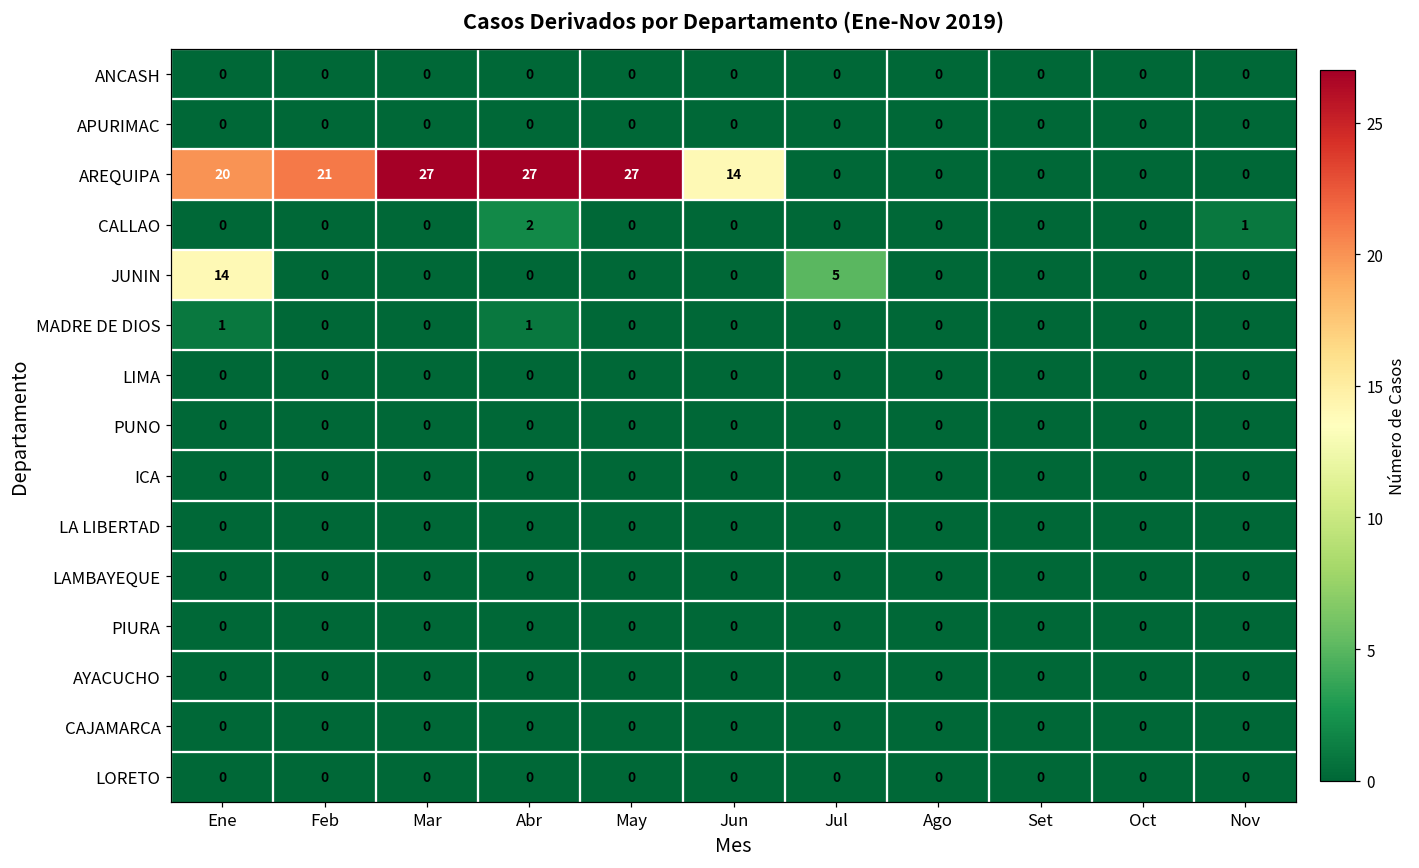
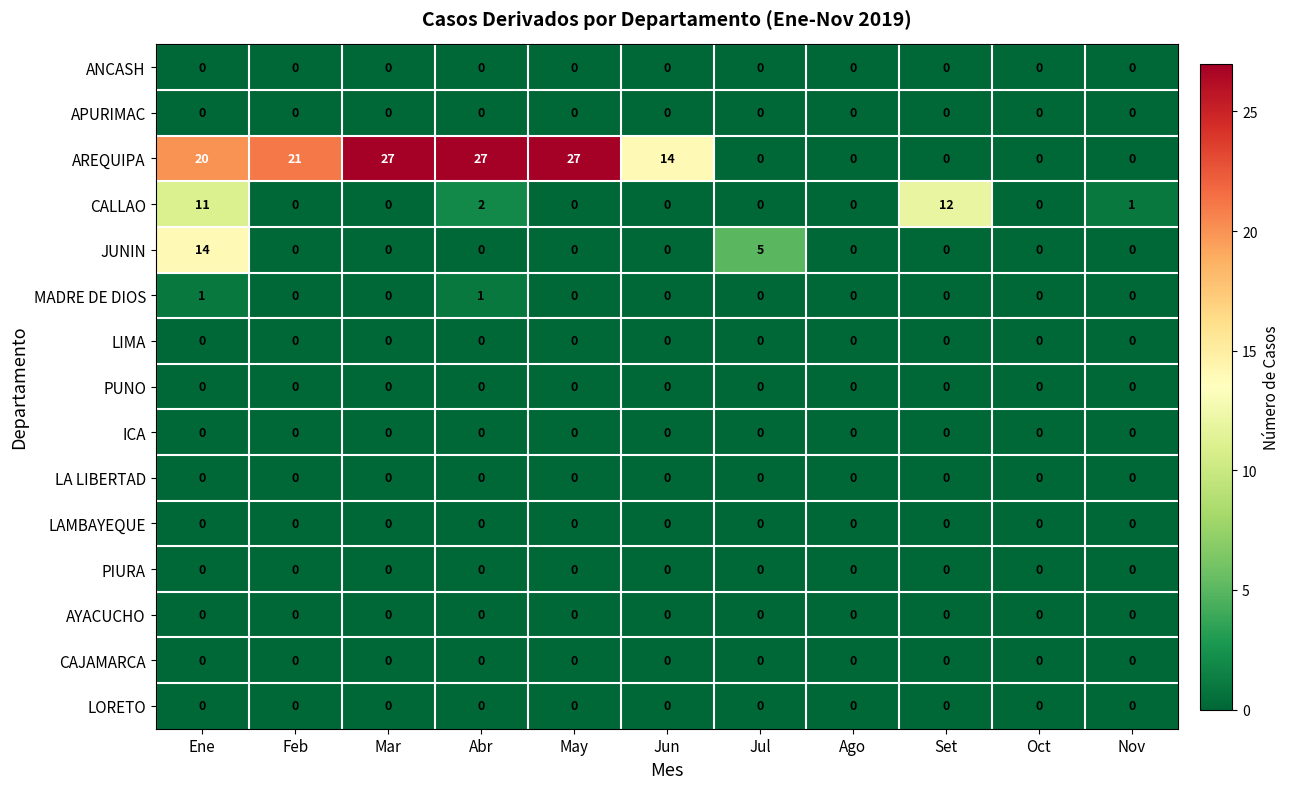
  {
    "ANCASH": {
      "Ene": 0,
      "Feb": 0,
      "Mar": 0,
      "Abr": 0,
      "May": 0,
      "Jun": 0,
      "Jul": 0,
      "Ago": 0,
      "Set": 0,
      "Oct": 0,
      "Nov": 0
    },
    "APURIMAC": {
      "Ene": 0,
      "Feb": 0,
      "Mar": 0,
      "Abr": 0,
      "May": 0,
      "Jun": 0,
      "Jul": 0,
      "Ago": 0,
      "Set": 0,
      "Oct": 0,
      "Nov": 0
    },
    "AREQUIPA": {
      "Ene": 20,
      "Feb": 21,
      "Mar": 27,
      "Abr": 27,
      "May": 27,
      "Jun": 14,
      "Jul": 0,
      "Ago": 0,
      "Set": 0,
      "Oct": 0,
      "Nov": 0
    },
    "CALLAO": {
-     "Ene": 0,
+     "Ene": 11,
      "Feb": 0,
      "Mar": 0,
      "Abr": 2,
      "May": 0,
      "Jun": 0,
      "Jul": 0,
      "Ago": 0,
-     "Set": 0,
+     "Set": 12,
      "Oct": 0,
      "Nov": 1
    },
    "JUNIN": {
      "Ene": 14,
      "Feb": 0,
      "Mar": 0,
      "Abr": 0,
      "May": 0,
      "Jun": 0,
      "Jul": 5,
      "Ago": 0,
      "Set": 0,
      "Oct": 0,
      "Nov": 0
    },
    "MADRE DE DIOS": {
      "Ene": 1,
      "Feb": 0,
      "Mar": 0,
      "Abr": 1,
      "May": 0,
      "Jun": 0,
      "Jul": 0,
      "Ago": 0,
      "Set": 0,
      "Oct": 0,
      "Nov": 0
    },
    "LIMA": {
      "Ene": 0,
      "Feb": 0,
      "Mar": 0,
      "Abr": 0,
      "May": 0,
      "Jun": 0,
      "Jul": 0,
      "Ago": 0,
      "Set": 0,
      "Oct": 0,
      "Nov": 0
    },
    "PUNO": {
      "Ene": 0,
      "Feb": 0,
      "Mar": 0,
      "Abr": 0,
      "May": 0,
      "Jun": 0,
      "Jul": 0,
      "Ago": 0,
      "Set": 0,
      "Oct": 0,
      "Nov": 0
    },
    "ICA": {
      "Ene": 0,
      "Feb": 0,
      "Mar": 0,
      "Abr": 0,
      "May": 0,
      "Jun": 0,
      "Jul": 0,
      "Ago": 0,
      "Set": 0,
      "Oct": 0,
      "Nov": 0
    },
    "LA LIBERTAD": {
      "Ene": 0,
      "Feb": 0,
      "Mar": 0,
      "Abr": 0,
      "May": 0,
      "Jun": 0,
      "Jul": 0,
      "Ago": 0,
      "Set": 0,
      "Oct": 0,
      "Nov": 0
    },
    "LAMBAYEQUE": {
      "Ene": 0,
      "Feb": 0,
      "Mar": 0,
      "Abr": 0,
      "May": 0,
      "Jun": 0,
      "Jul": 0,
      "Ago": 0,
      "Set": 0,
      "Oct": 0,
      "Nov": 0
    },
    "PIURA": {
      "Ene": 0,
      "Feb": 0,
      "Mar": 0,
      "Abr": 0,
      "May": 0,
      "Jun": 0,
      "Jul": 0,
      "Ago": 0,
      "Set": 0,
      "Oct": 0,
      "Nov": 0
    },
    "AYACUCHO": {
      "Ene": 0,
      "Feb": 0,
      "Mar": 0,
      "Abr": 0,
      "May": 0,
      "Jun": 0,
      "Jul": 0,
      "Ago": 0,
      "Set": 0,
      "Oct": 0,
      "Nov": 0
    },
    "CAJAMARCA": {
      "Ene": 0,
      "Feb": 0,
      "Mar": 0,
      "Abr": 0,
      "May": 0,
      "Jun": 0,
      "Jul": 0,
      "Ago": 0,
      "Set": 0,
      "Oct": 0,
      "Nov": 0
    },
    "LORETO": {
      "Ene": 0,
      "Feb": 0,
      "Mar": 0,
      "Abr": 0,
      "May": 0,
      "Jun": 0,
      "Jul": 0,
      "Ago": 0,
      "Set": 0,
      "Oct": 0,
      "Nov": 0
    }
  }
